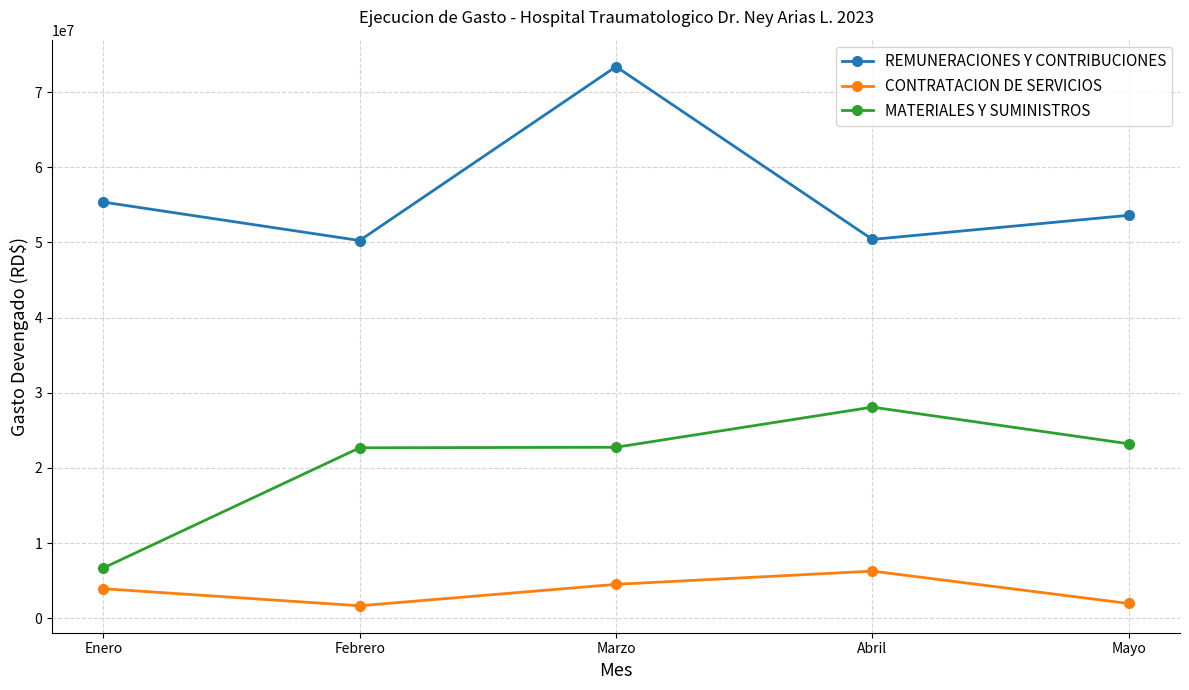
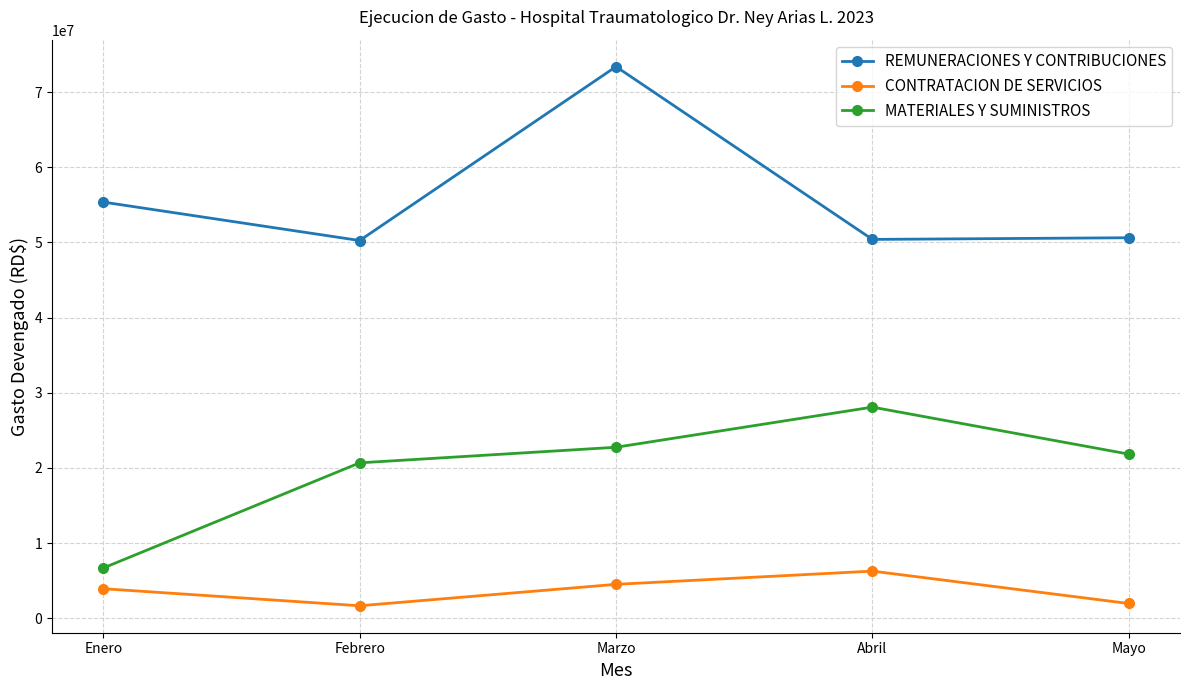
  {
    "REMUNERACIONES Y CONTRIBUCIONES": {
      "Enero": 55000000,
      "Febrero": 50000000,
      "Marzo": 73000000,
      "Abril": 50000000,
-     "Mayo": 54000000
+     "Mayo": 51000000
    },
    "CONTRATACION DE SERVICIOS": {
      "Enero": 4000000,
      "Febrero": 2000000,
      "Marzo": 5000000,
      "Abril": 6000000,
      "Mayo": 2000000
    },
    "MATERIALES Y SUMINISTROS": {
      "Enero": 7000000,
-     "Febrero": 23000000,
+     "Febrero": 21000000,
      "Marzo": 23000000,
      "Abril": 28000000,
-     "Mayo": 23000000
+     "Mayo": 22000000
    }
  }
